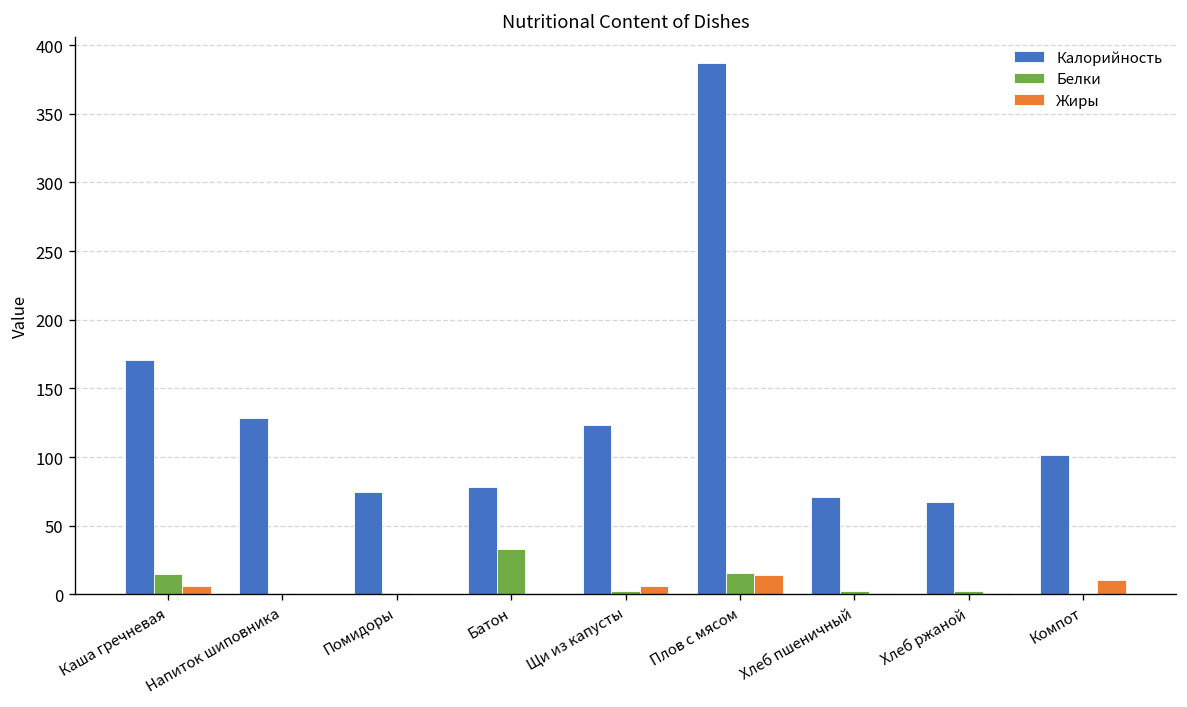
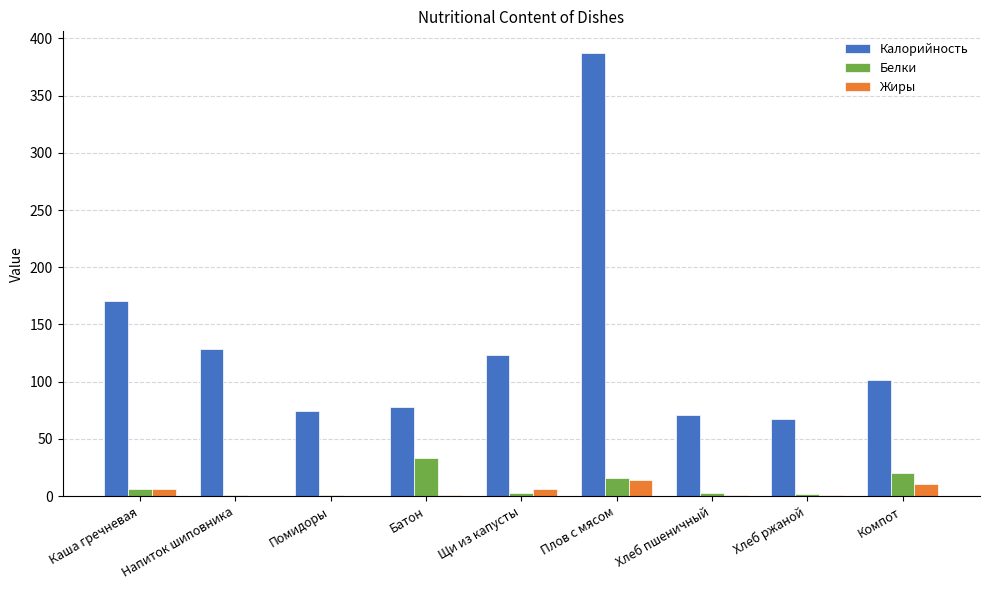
  {
    "Калорийность": {
      "Каша гречневая": 171,
      "Напиток шиповника": 129,
      "Помидоры": 74,
      "Батон": 78,
      "Щи из капусты": 124,
      "Плов с мясом": 387,
      "Хлеб пшеничный": 71,
      "Хлеб ржаной": 67,
      "Компот": 102
    },
    "Белки": {
-     "Каша гречневая": 15,
+     "Каша гречневая": 7,
      "Батон": 33,
      "Щи из капусты": 3,
      "Плов с мясом": 16,
      "Хлеб пшеничный": 3,
-     "Компот": 0
+     "Компот": 21
    },
    "Жиры": {
      "Каша гречневая": 6,
      "Напиток шиповника": 0,
      "Помидоры": 0,
      "Щи из капусты": 6,
      "Плов с мясом": 14,
      "Компот": 10
    }
  }
